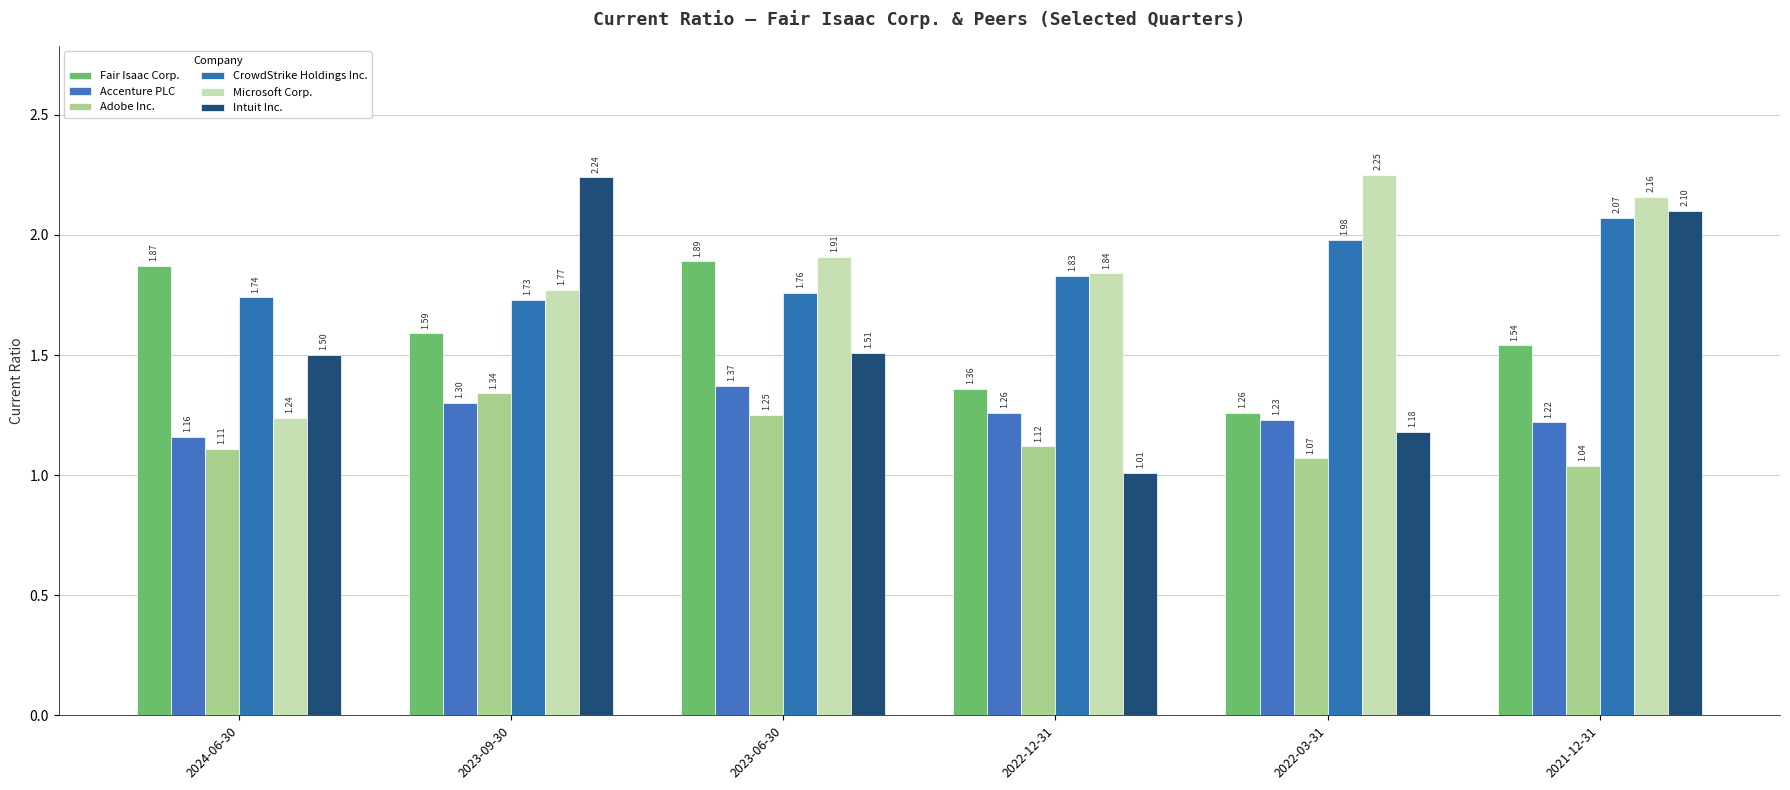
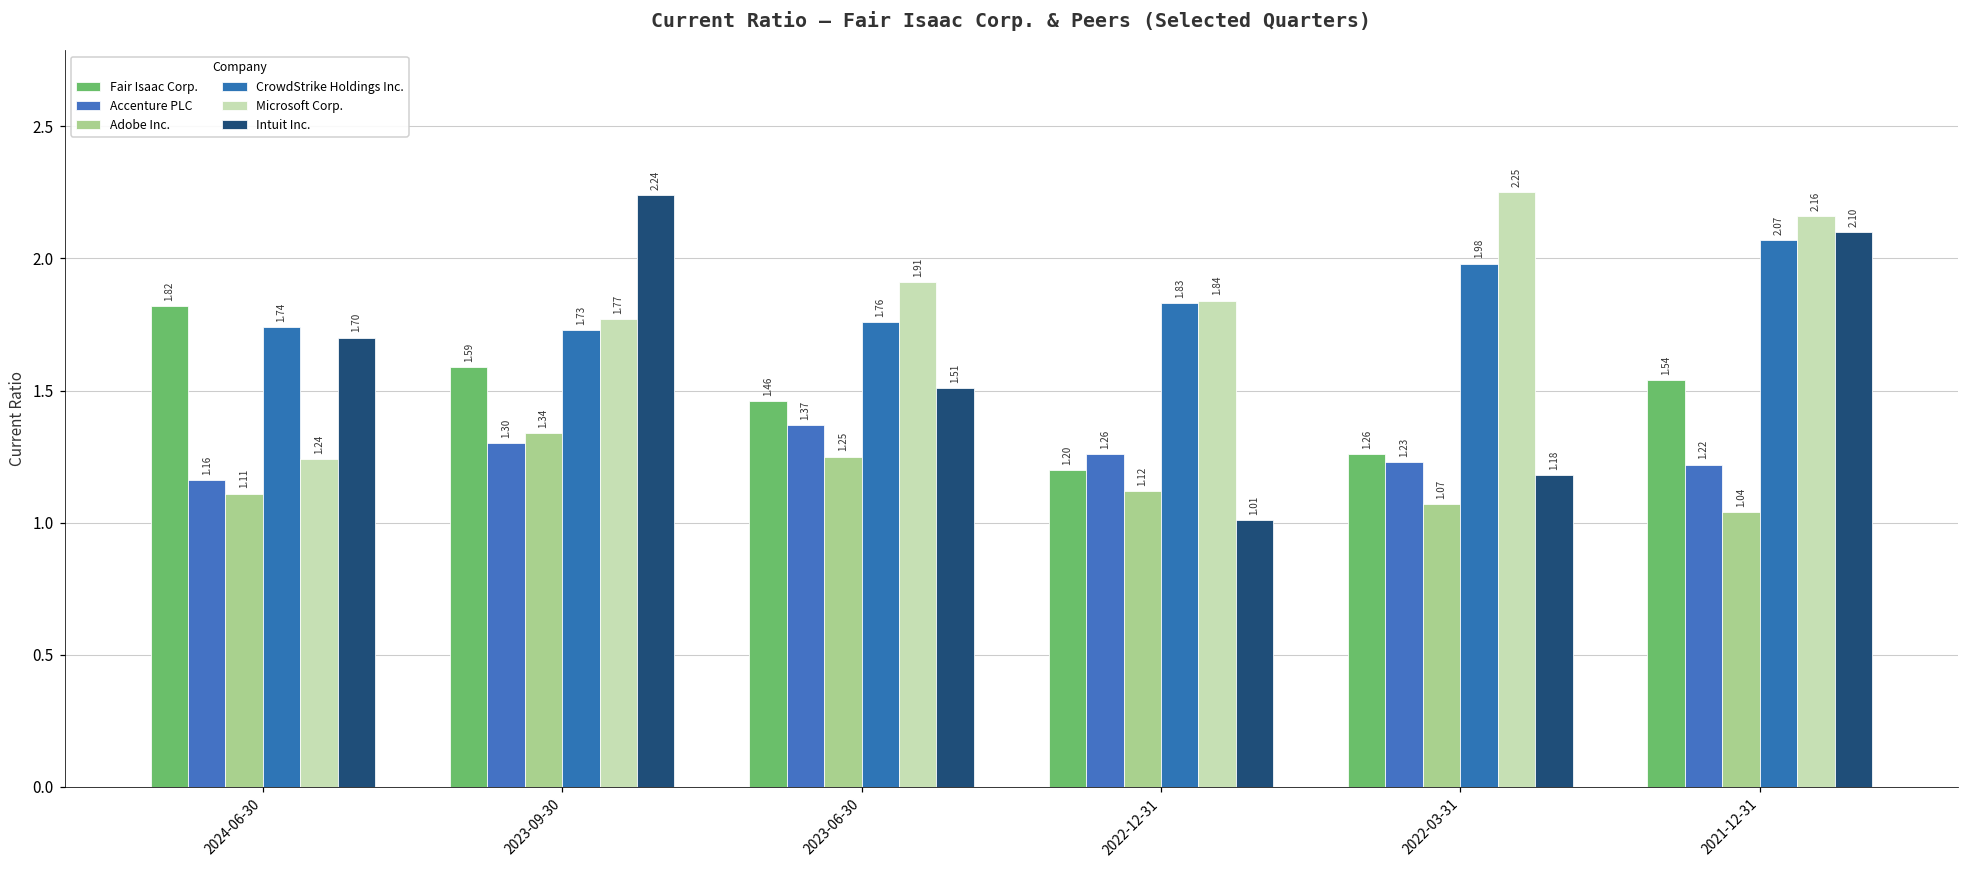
  {
    "Fair Isaac Corp.": {
-     "2024-06-30": 1.87,
+     "2024-06-30": 1.82,
      "2023-09-30": 1.59,
-     "2023-06-30": 1.89,
-     "2022-12-31": 1.36,
+     "2023-06-30": 1.46,
+     "2022-12-31": 1.20,
      "2022-03-31": 1.26,
      "2021-12-31": 1.54
    },
    "Intuit Inc.": {
-     "2024-06-30": 1.50,
+     "2024-06-30": 1.70,
      "2023-09-30": 2.24,
      "2023-06-30": 1.51,
      "2022-12-31": 1.01,
      "2022-03-31": 1.18,
      "2021-12-31": 2.10
    }
  }
